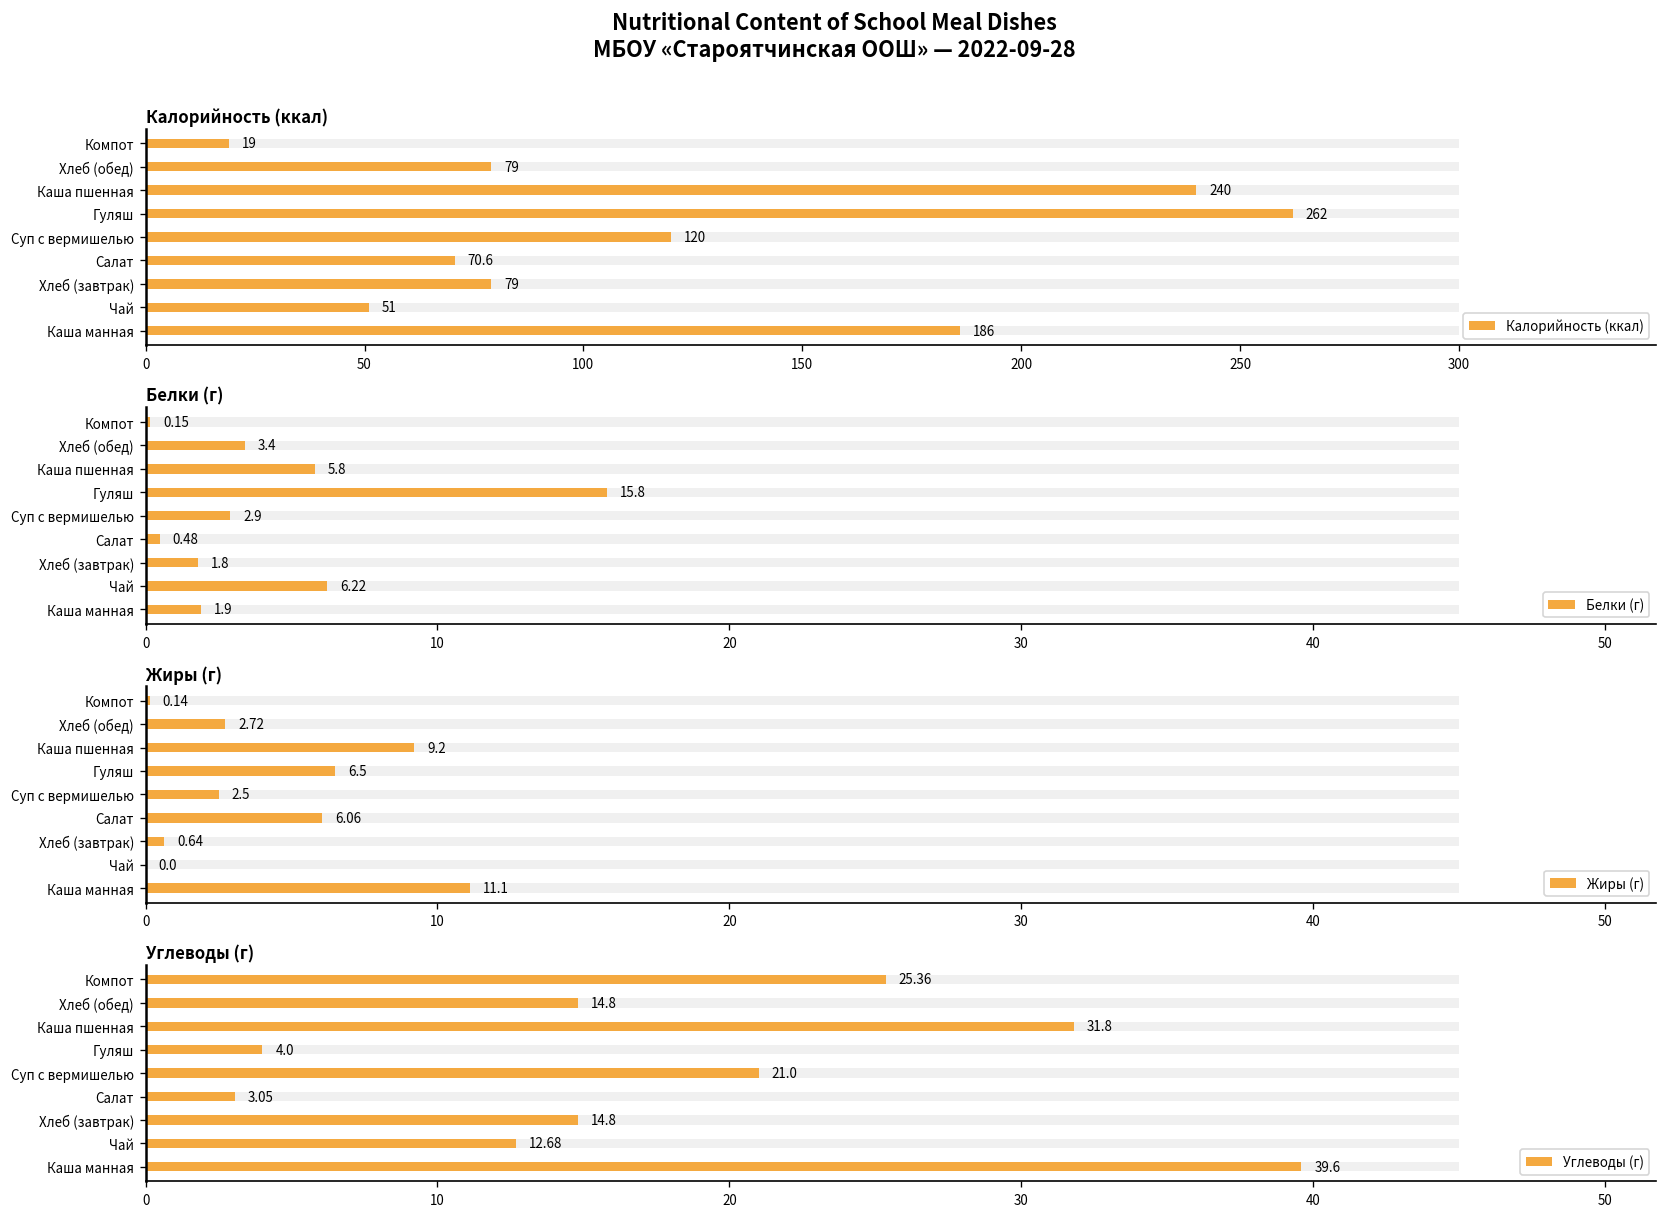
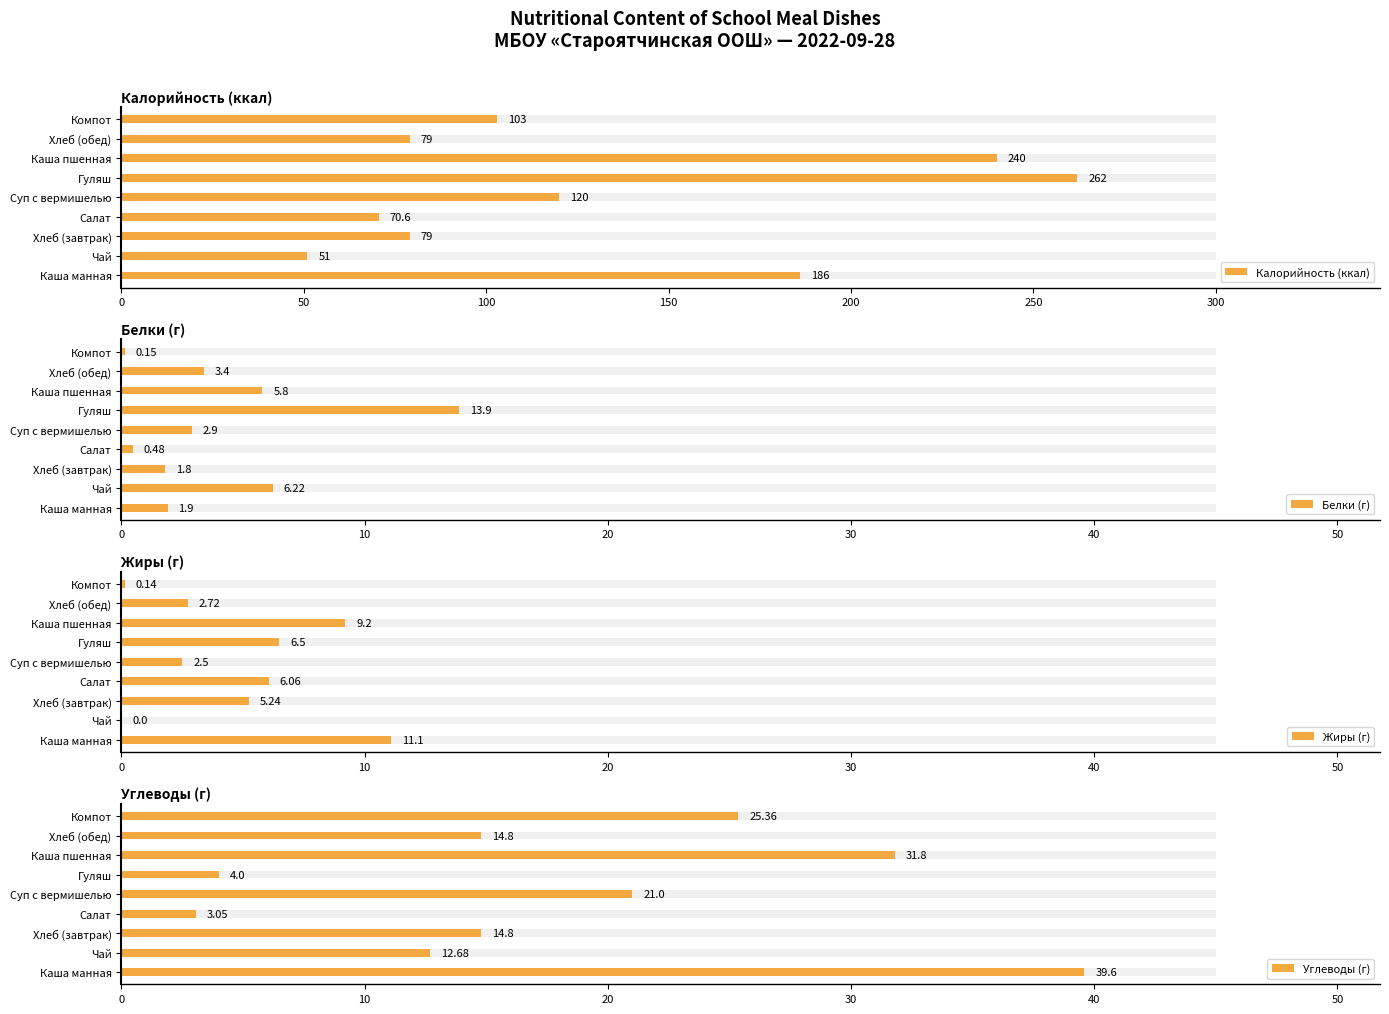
  {
    "Калорийность (ккал)": {
      "Калорийность (ккал)": {
-       "Компот": 19
+       "Компот": 103
      }
    },
    "Белки (г)": {
      "Белки (г)": {
-       "Гуляш": 15.8
+       "Гуляш": 13.9
      }
    },
    "Жиры (г)": {
      "Жиры (г)": {
-       "Хлеб (завтрак)": 0.64,
+       "Хлеб (завтрак)": 5.24,
        "Чай": 0.0
      }
    }
  }
